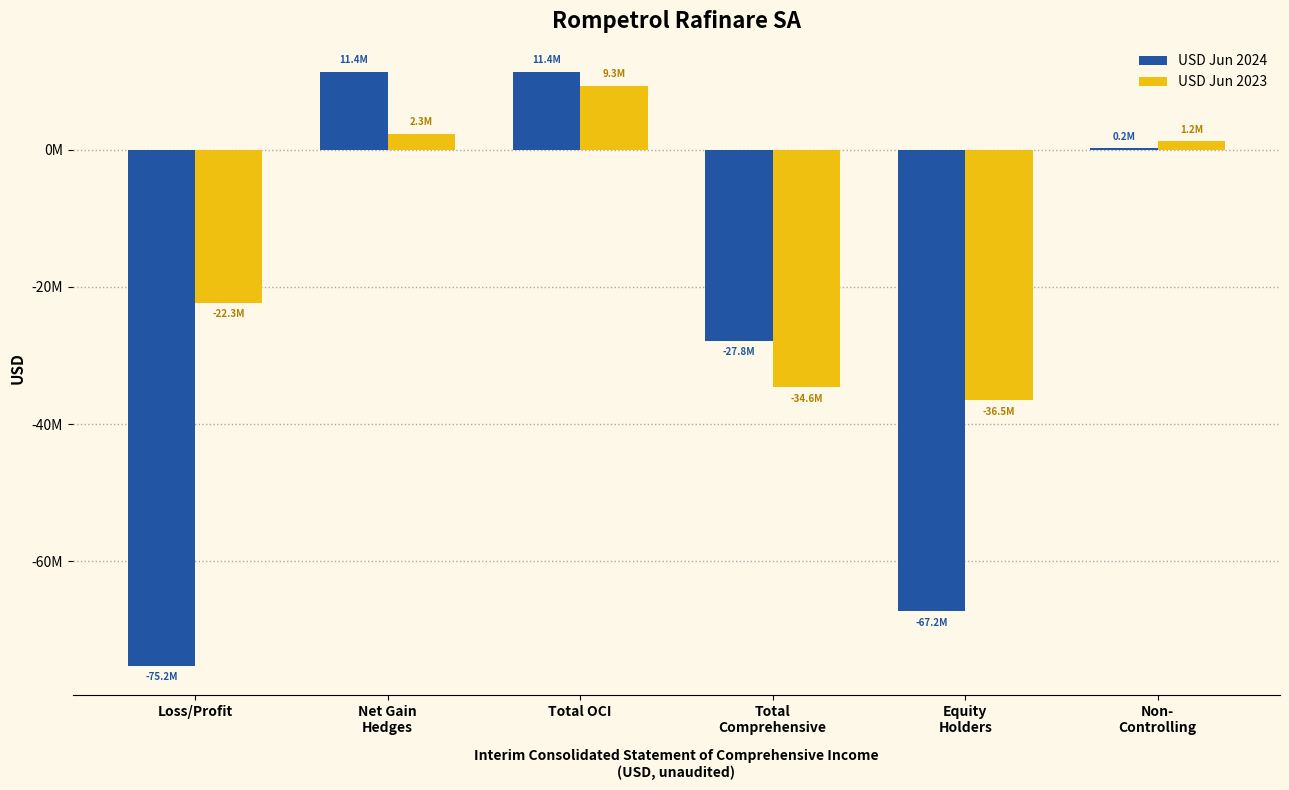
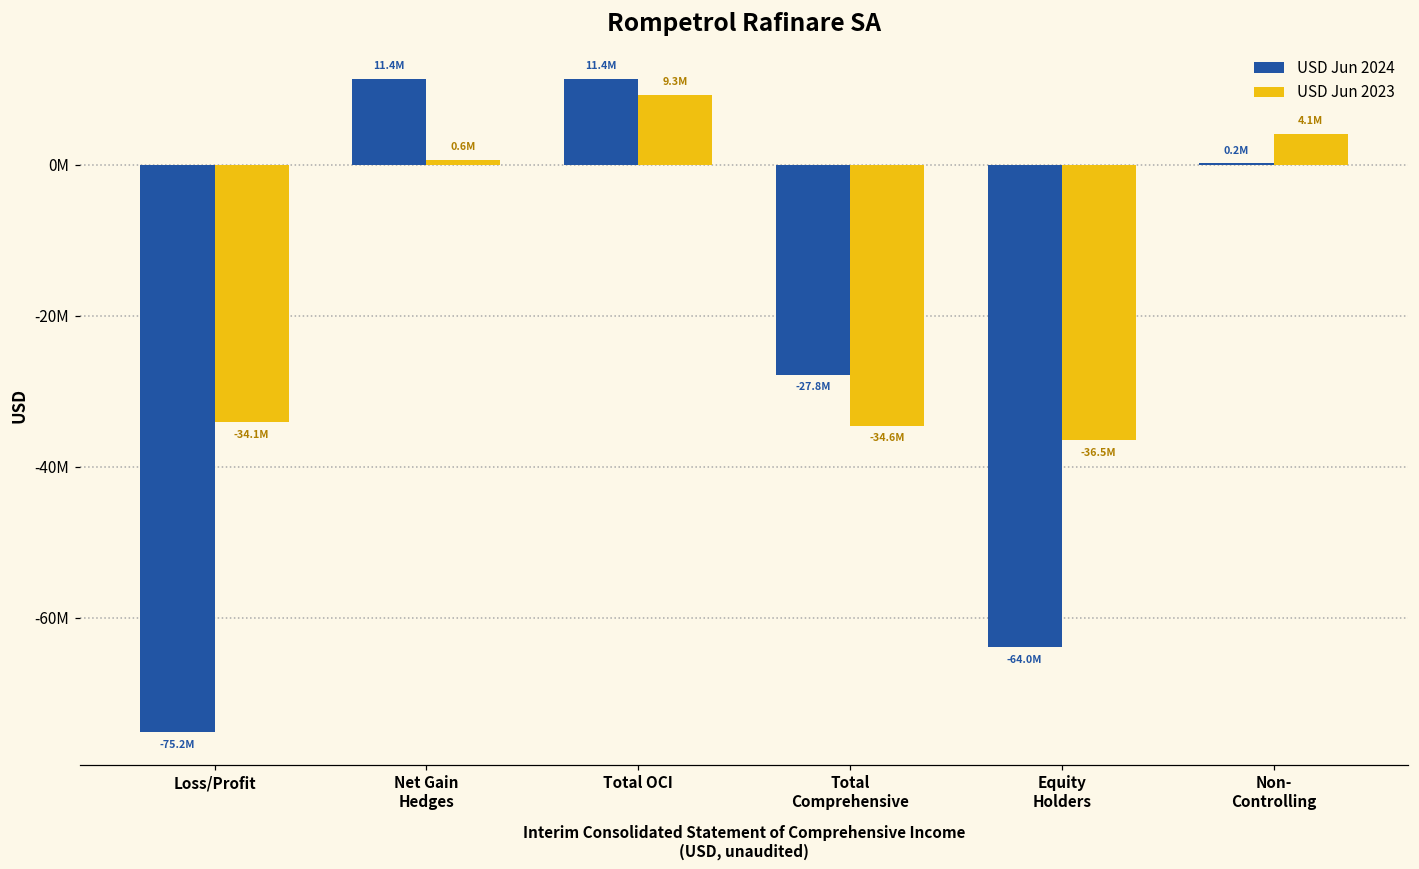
  {
    "USD Jun 2024": {
      "Loss/Profit": "-75.2M",
      "Net Gain Hedges": "11.4M",
      "Total OCI": "11.4M",
      "Total Comprehensive": "-27.8M",
-     "Equity Holders": "-67.2M",
+     "Equity Holders": "-64.0M",
      "Non- Controlling": "0.2M"
    },
    "USD Jun 2023": {
-     "Loss/Profit": "-22.3M",
-     "Net Gain Hedges": "2.3M",
+     "Loss/Profit": "-34.1M",
+     "Net Gain Hedges": "0.6M",
      "Total OCI": "9.3M",
      "Total Comprehensive": "-34.6M",
      "Equity Holders": "-36.5M",
-     "Non- Controlling": "1.2M"
+     "Non- Controlling": "4.1M"
    }
  }
